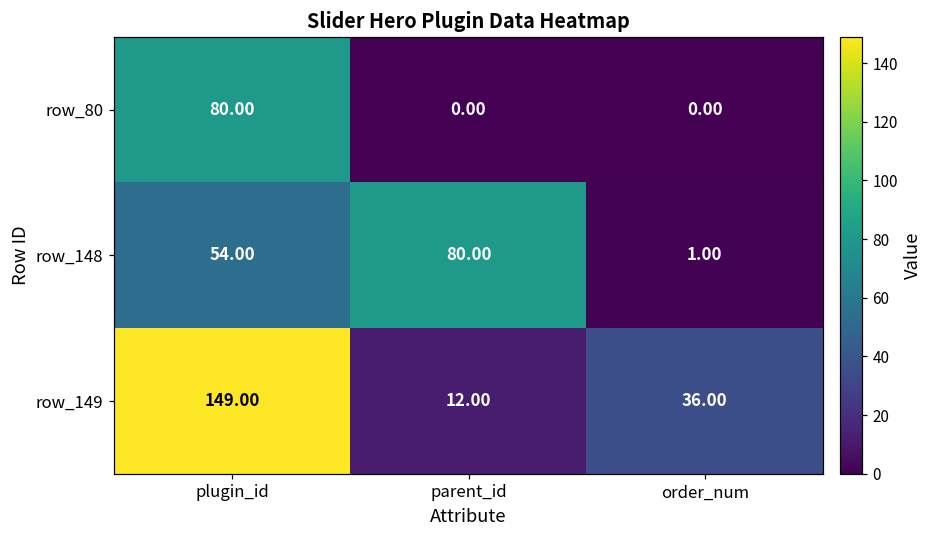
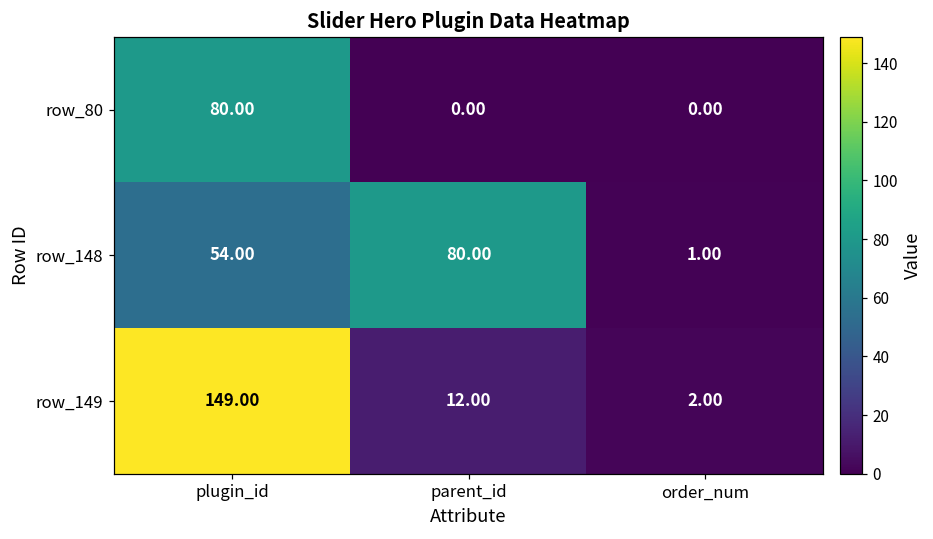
  {
    "row_80": {
      "plugin_id": 80.00,
      "parent_id": 0.00,
      "order_num": 0.00
    },
    "row_148": {
      "plugin_id": 54.00,
      "parent_id": 80.00,
      "order_num": 1.00
    },
    "row_149": {
      "plugin_id": 149.00,
      "parent_id": 12.00,
-     "order_num": 36.00
+     "order_num": 2.00
    }
  }
